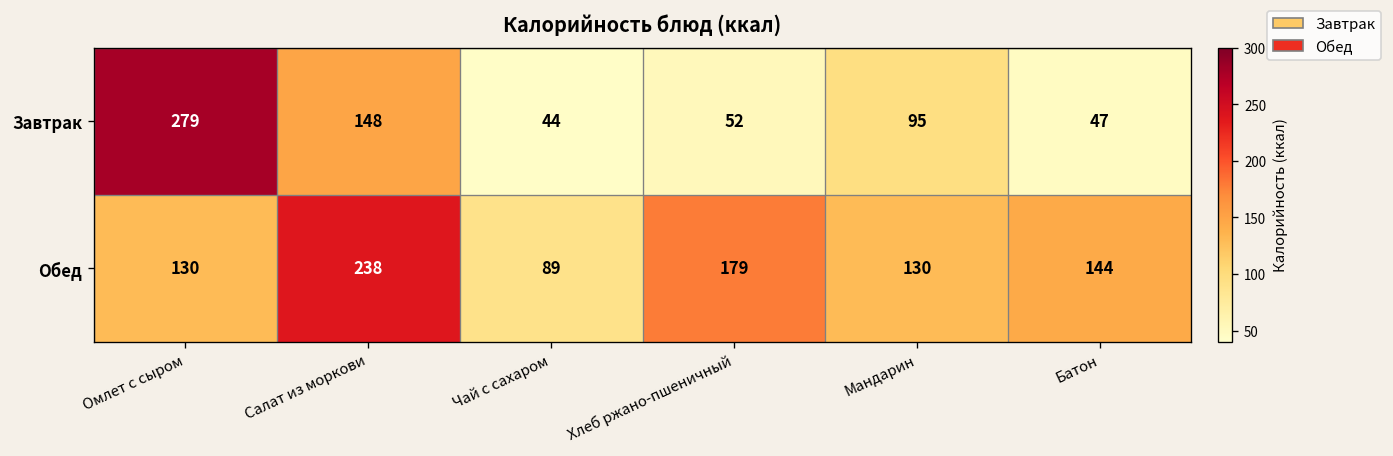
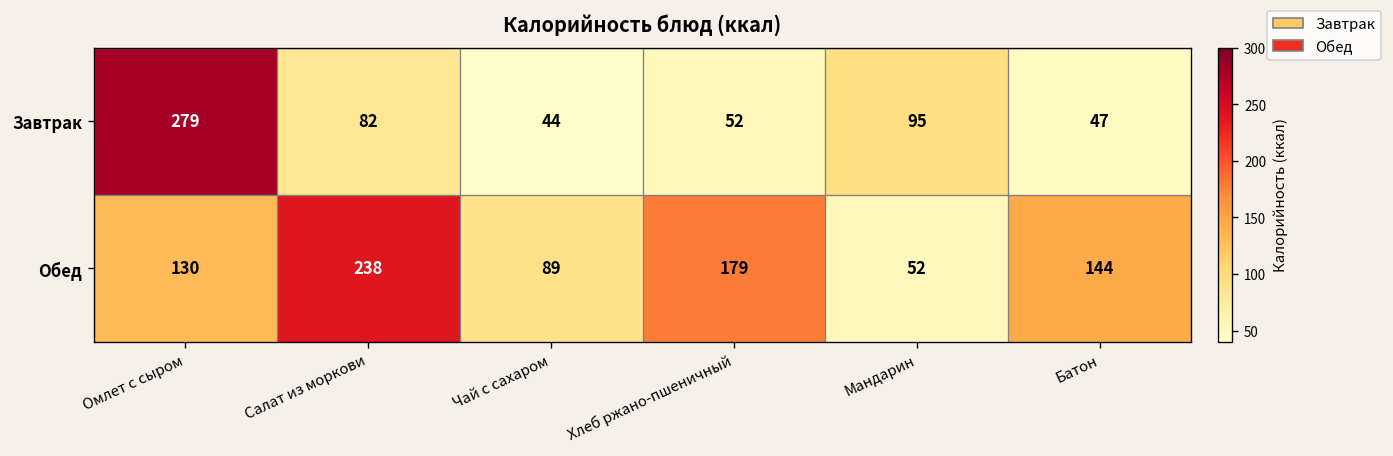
  {
    "Завтрак": {
      "Омлет с сыром": 279,
-     "Салат из моркови": 148,
+     "Салат из моркови": 82,
      "Чай с сахаром": 44,
      "Хлеб ржано-пшеничный": 52,
      "Мандарин": 95,
      "Батон": 47
    },
    "Обед": {
      "Омлет с сыром": 130,
      "Салат из моркови": 238,
      "Чай с сахаром": 89,
      "Хлеб ржано-пшеничный": 179,
-     "Мандарин": 130,
+     "Мандарин": 52,
      "Батон": 144
    }
  }
